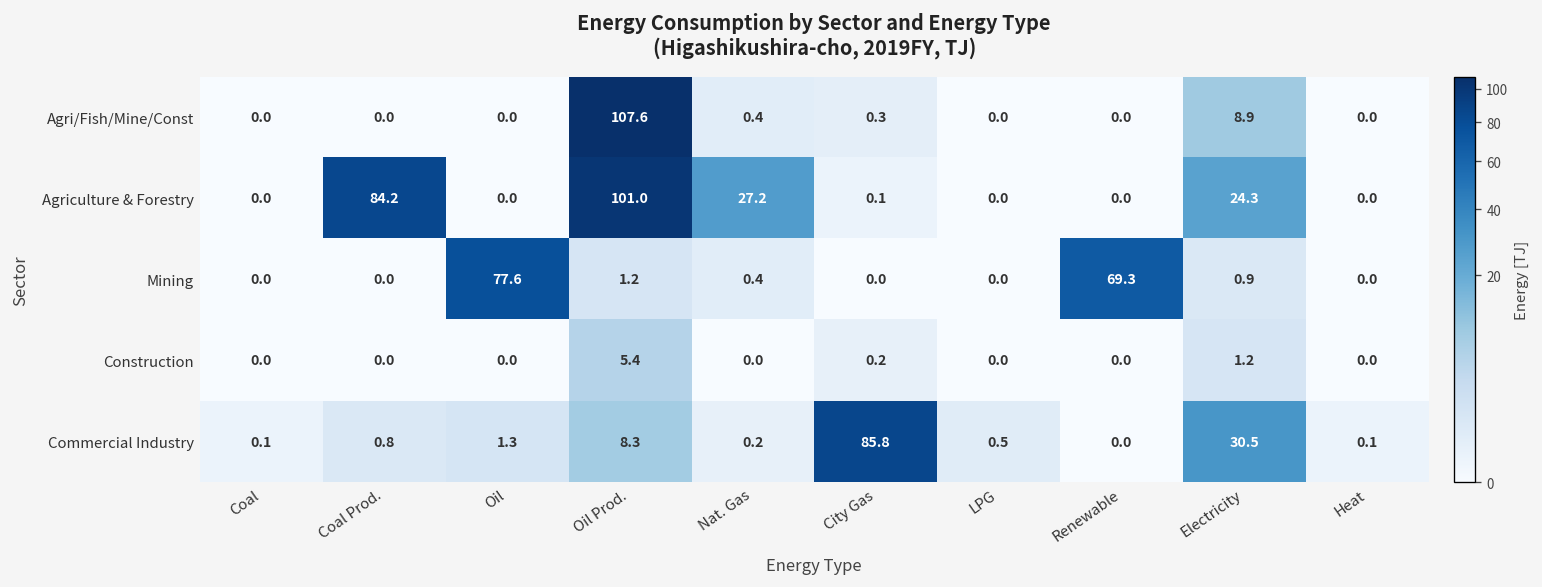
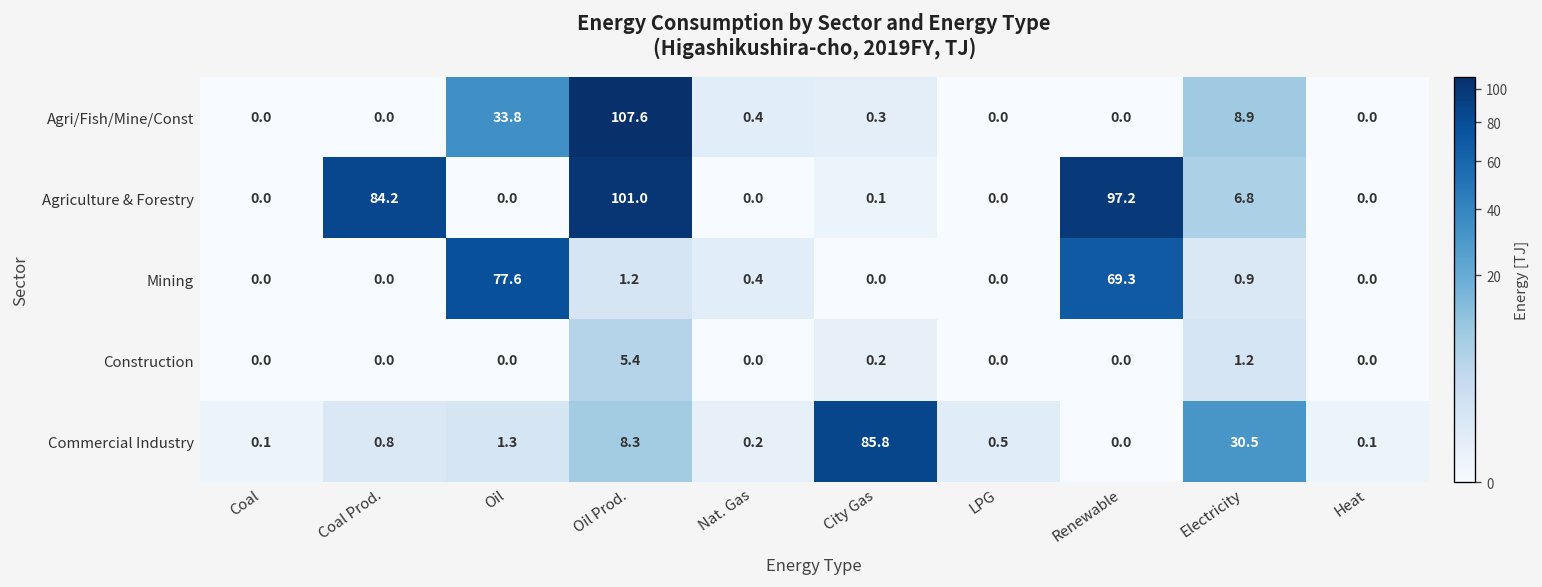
  {
    "Agri/Fish/Mine/Const": {
      "Coal": 0.0,
      "Coal Prod.": 0.0,
-     "Oil": 0.0,
+     "Oil": 33.8,
      "Oil Prod.": 107.6,
      "Nat. Gas": 0.4,
      "City Gas": 0.3,
      "LPG": 0.0,
      "Renewable": 0.0,
      "Electricity": 8.9,
      "Heat": 0.0
    },
    "Agriculture & Forestry": {
      "Coal": 0.0,
      "Coal Prod.": 84.2,
      "Oil": 0.0,
      "Oil Prod.": 101.0,
-     "Nat. Gas": 27.2,
+     "Nat. Gas": 0.0,
      "City Gas": 0.1,
      "LPG": 0.0,
-     "Renewable": 0.0,
-     "Electricity": 24.3,
+     "Renewable": 97.2,
+     "Electricity": 6.8,
      "Heat": 0.0
    },
    "Mining": {
      "Coal": 0.0,
      "Coal Prod.": 0.0,
      "Oil": 77.6,
      "Oil Prod.": 1.2,
      "Nat. Gas": 0.4,
      "City Gas": 0.0,
      "LPG": 0.0,
      "Renewable": 69.3,
      "Electricity": 0.9,
      "Heat": 0.0
    },
    "Construction": {
      "Coal": 0.0,
      "Coal Prod.": 0.0,
      "Oil": 0.0,
      "Oil Prod.": 5.4,
      "Nat. Gas": 0.0,
      "City Gas": 0.2,
      "LPG": 0.0,
      "Renewable": 0.0,
      "Electricity": 1.2,
      "Heat": 0.0
    },
    "Commercial Industry": {
      "Coal": 0.1,
      "Coal Prod.": 0.8,
      "Oil": 1.3,
      "Oil Prod.": 8.3,
      "Nat. Gas": 0.2,
      "City Gas": 85.8,
      "LPG": 0.5,
      "Renewable": 0.0,
      "Electricity": 30.5,
      "Heat": 0.1
    }
  }
